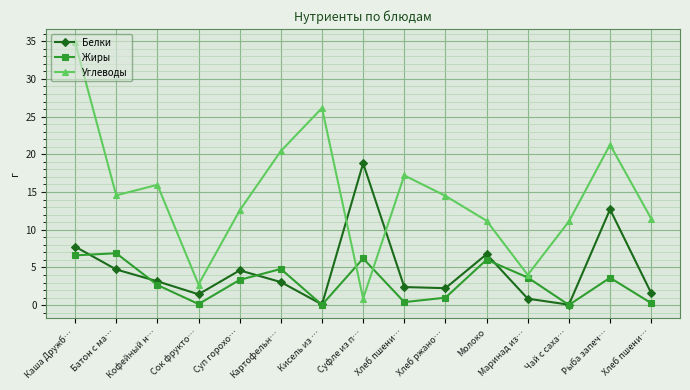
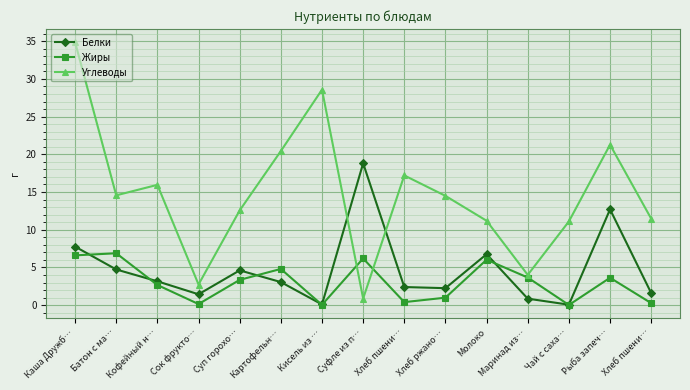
  {
    "Углеводы": {
      "Батон с ма…": 15,
      "Кофейный н…": 16,
      "Сок фрукто…": 3,
      "Суп горохо…": 13,
      "Картофельн…": 20,
-     "Кисель из …": 26,
+     "Кисель из …": 29,
      "Суфле из п…": 1,
      "Хлеб ржано…": 14,
      "Молоко": 11,
      "Маринад из…": 4,
      "Чай с саха…": 11,
      "Рыба запеч…": 21
    }
  }
